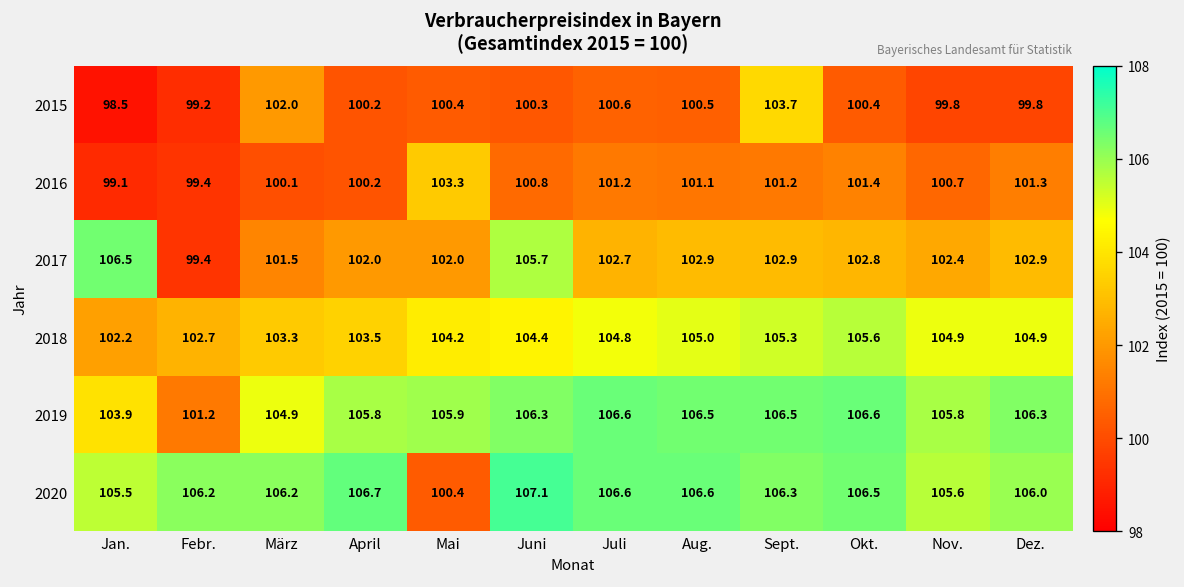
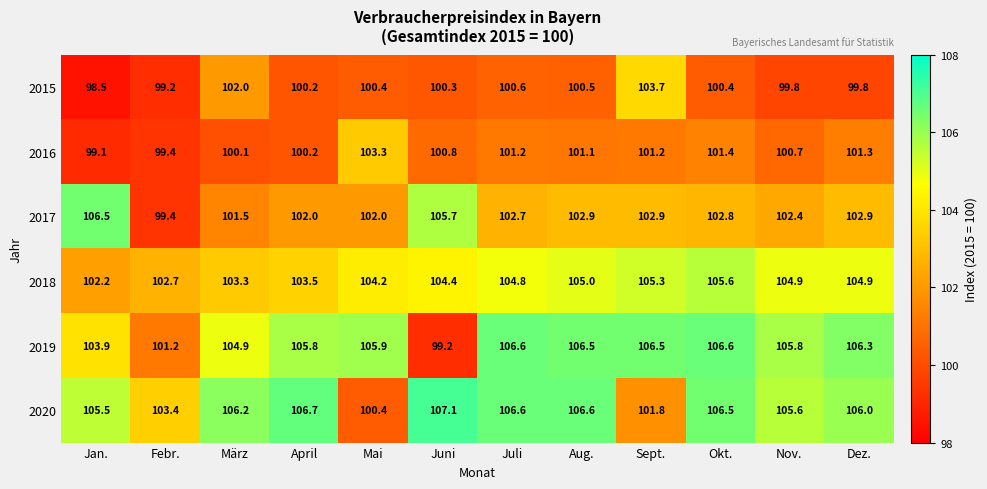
  {
    "2015": {
      "Jan.": 98.5,
      "Febr.": 99.2,
      "März": 102.0,
      "April": 100.2,
      "Mai": 100.4,
      "Juni": 100.3,
      "Juli": 100.6,
      "Aug.": 100.5,
      "Sept.": 103.7,
      "Okt.": 100.4,
      "Nov.": 99.8,
      "Dez.": 99.8
    },
    "2016": {
      "Jan.": 99.1,
      "Febr.": 99.4,
      "März": 100.1,
      "April": 100.2,
      "Mai": 103.3,
      "Juni": 100.8,
      "Juli": 101.2,
      "Aug.": 101.1,
      "Sept.": 101.2,
      "Okt.": 101.4,
      "Nov.": 100.7,
      "Dez.": 101.3
    },
    "2017": {
      "Jan.": 106.5,
      "Febr.": 99.4,
      "März": 101.5,
      "April": 102.0,
      "Mai": 102.0,
      "Juni": 105.7,
      "Juli": 102.7,
      "Aug.": 102.9,
      "Sept.": 102.9,
      "Okt.": 102.8,
      "Nov.": 102.4,
      "Dez.": 102.9
    },
    "2018": {
      "Jan.": 102.2,
      "Febr.": 102.7,
      "März": 103.3,
      "April": 103.5,
      "Mai": 104.2,
      "Juni": 104.4,
      "Juli": 104.8,
      "Aug.": 105.0,
      "Sept.": 105.3,
      "Okt.": 105.6,
      "Nov.": 104.9,
      "Dez.": 104.9
    },
    "2019": {
      "Jan.": 103.9,
      "Febr.": 101.2,
      "März": 104.9,
      "April": 105.8,
      "Mai": 105.9,
-     "Juni": 106.3,
+     "Juni": 99.2,
      "Juli": 106.6,
      "Aug.": 106.5,
      "Sept.": 106.5,
      "Okt.": 106.6,
      "Nov.": 105.8,
      "Dez.": 106.3
    },
    "2020": {
      "Jan.": 105.5,
-     "Febr.": 106.2,
+     "Febr.": 103.4,
      "März": 106.2,
      "April": 106.7,
      "Mai": 100.4,
      "Juni": 107.1,
      "Juli": 106.6,
      "Aug.": 106.6,
-     "Sept.": 106.3,
+     "Sept.": 101.8,
      "Okt.": 106.5,
      "Nov.": 105.6,
      "Dez.": 106.0
    }
  }
